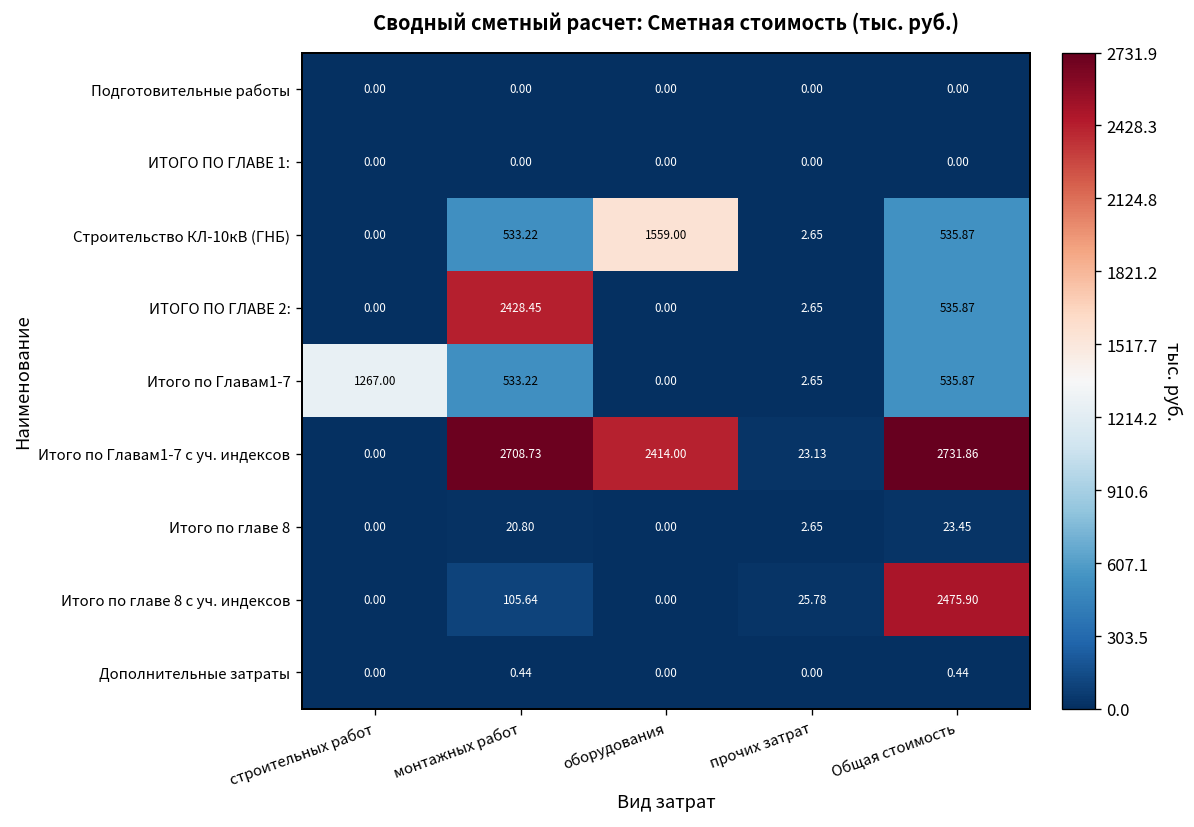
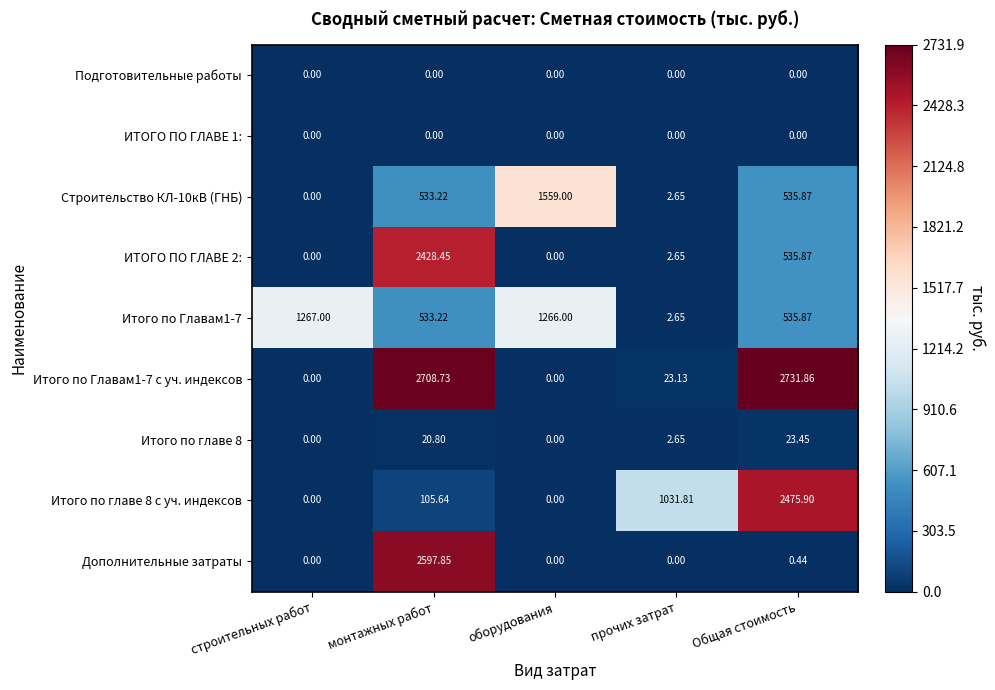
  {
    "Подготовительные работы": {
      "строительных работ": 0.00,
      "монтажных работ": 0.00,
      "оборудования": 0.00,
      "прочих затрат": 0.00,
      "Общая стоимость": 0.00
    },
    "ИТОГО ПО ГЛАВЕ 1:": {
      "строительных работ": 0.00,
      "монтажных работ": 0.00,
      "оборудования": 0.00,
      "прочих затрат": 0.00,
      "Общая стоимость": 0.00
    },
    "Строительство КЛ-10кВ (ГНБ)": {
      "строительных работ": 0.00,
      "монтажных работ": 533.22,
      "оборудования": 1559.00,
      "прочих затрат": 2.65,
      "Общая стоимость": 535.87
    },
    "ИТОГО ПО ГЛАВЕ 2:": {
      "строительных работ": 0.00,
      "монтажных работ": 2428.45,
      "оборудования": 0.00,
      "прочих затрат": 2.65,
      "Общая стоимость": 535.87
    },
    "Итого по Главам1-7": {
      "строительных работ": 1267.00,
      "монтажных работ": 533.22,
-     "оборудования": 0.00,
+     "оборудования": 1266.00,
      "прочих затрат": 2.65,
      "Общая стоимость": 535.87
    },
    "Итого по Главам1-7 с уч. индексов": {
      "строительных работ": 0.00,
      "монтажных работ": 2708.73,
-     "оборудования": 2414.00,
+     "оборудования": 0.00,
      "прочих затрат": 23.13,
      "Общая стоимость": 2731.86
    },
    "Итого по главе 8": {
      "строительных работ": 0.00,
      "монтажных работ": 20.80,
      "оборудования": 0.00,
      "прочих затрат": 2.65,
      "Общая стоимость": 23.45
    },
    "Итого по главе 8 с уч. индексов": {
      "строительных работ": 0.00,
      "монтажных работ": 105.64,
      "оборудования": 0.00,
-     "прочих затрат": 25.78,
+     "прочих затрат": 1031.81,
      "Общая стоимость": 2475.90
    },
    "Дополнительные затраты": {
      "строительных работ": 0.00,
-     "монтажных работ": 0.44,
+     "монтажных работ": 2597.85,
      "оборудования": 0.00,
      "прочих затрат": 0.00,
      "Общая стоимость": 0.44
    }
  }
